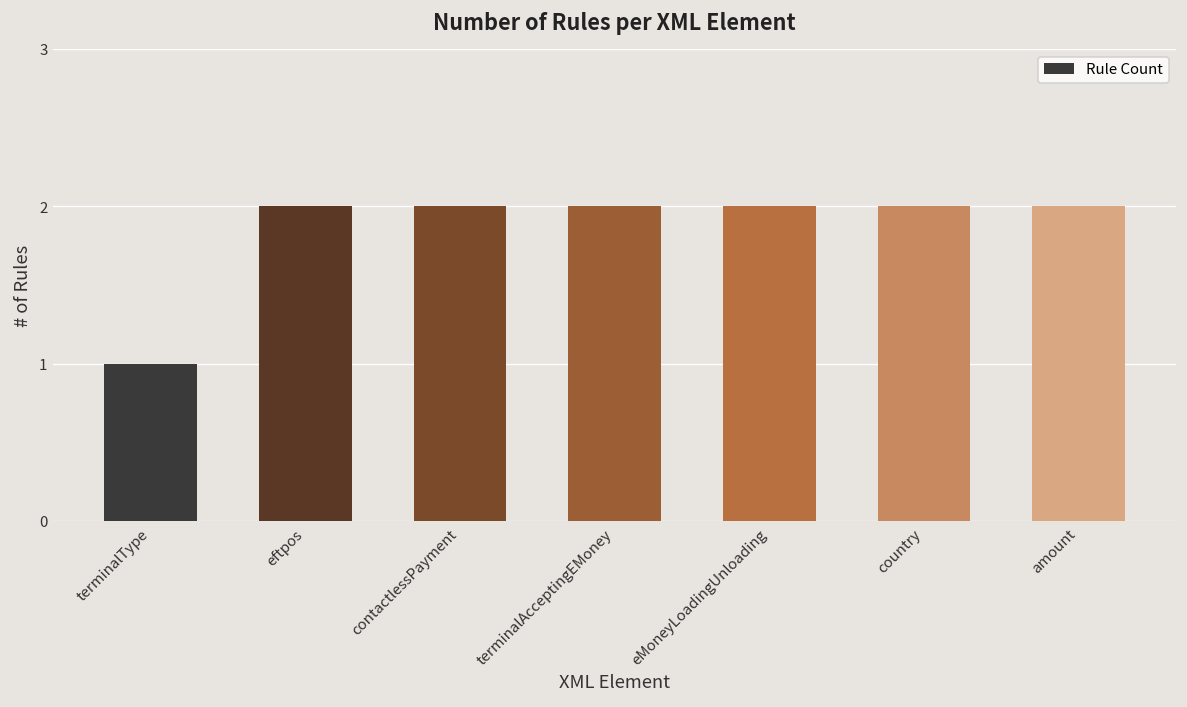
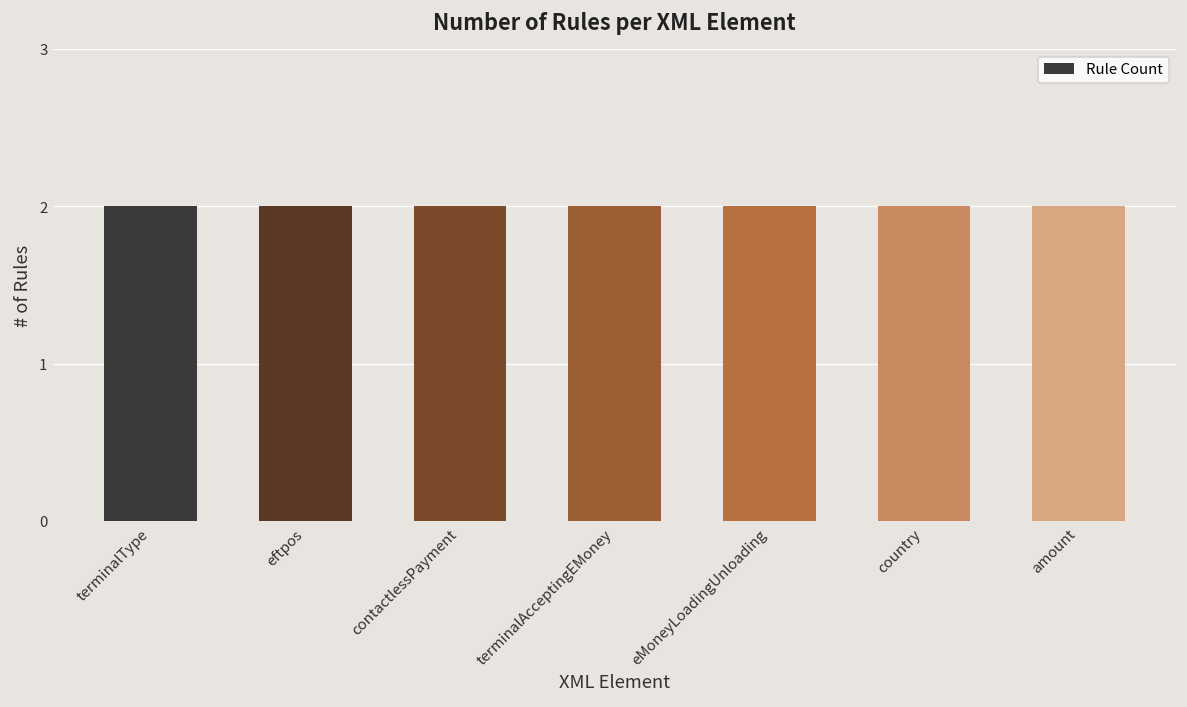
  {
-   "terminalType": 1,
+   "terminalType": 2,
    "eftpos": 2,
    "contactlessPayment": 2,
    "terminalAcceptingEMoney": 2,
    "eMoneyLoadingUnloading": 2,
    "country": 2,
    "amount": 2
  }
